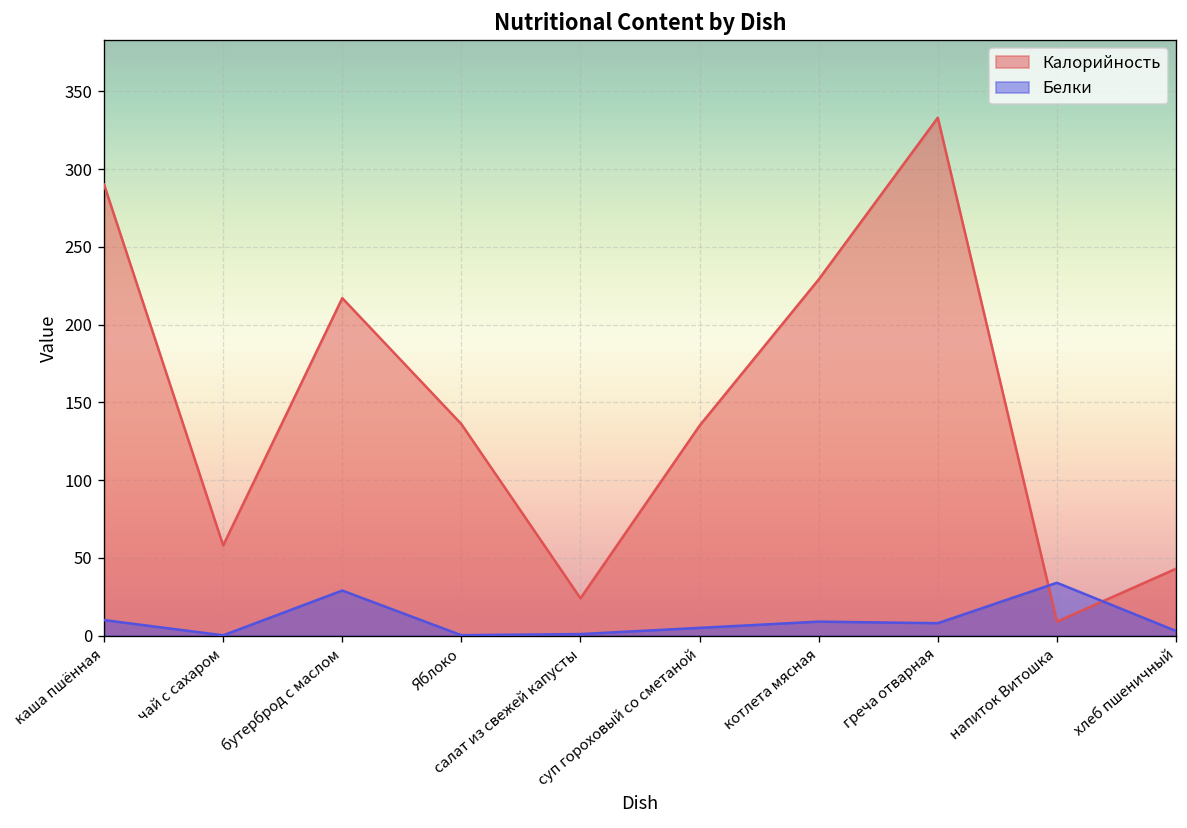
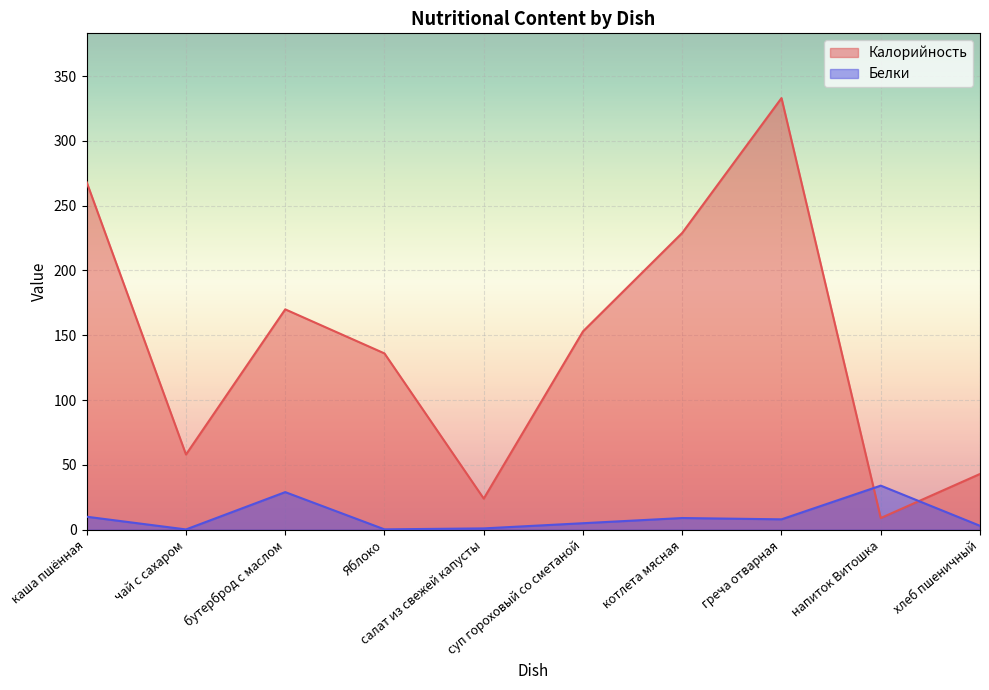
  {
    "Калорийность": {
-     "каша пшённая": 290,
+     "каша пшённая": 268,
      "чай с сахаром": 58,
-     "бутерброд с маслом": 217,
+     "бутерброд с маслом": 170,
      "Яблоко": 136,
      "салат из свежей капусты": 24,
-     "суп гороховый со сметаной": 135,
+     "суп гороховый со сметаной": 153,
      "котлета мясная": 229,
      "греча отварная": 333,
      "напиток Витошка": 9,
      "хлеб пшеничный": 43
    },
    "Белки": {
      "каша пшённая": 10,
      "чай с сахаром": 0,
      "бутерброд с маслом": 29,
      "Яблоко": 0,
      "салат из свежей капусты": 1,
      "суп гороховый со сметаной": 5,
      "котлета мясная": 9,
      "греча отварная": 8,
      "напиток Витошка": 34,
      "хлеб пшеничный": 3
    }
  }
